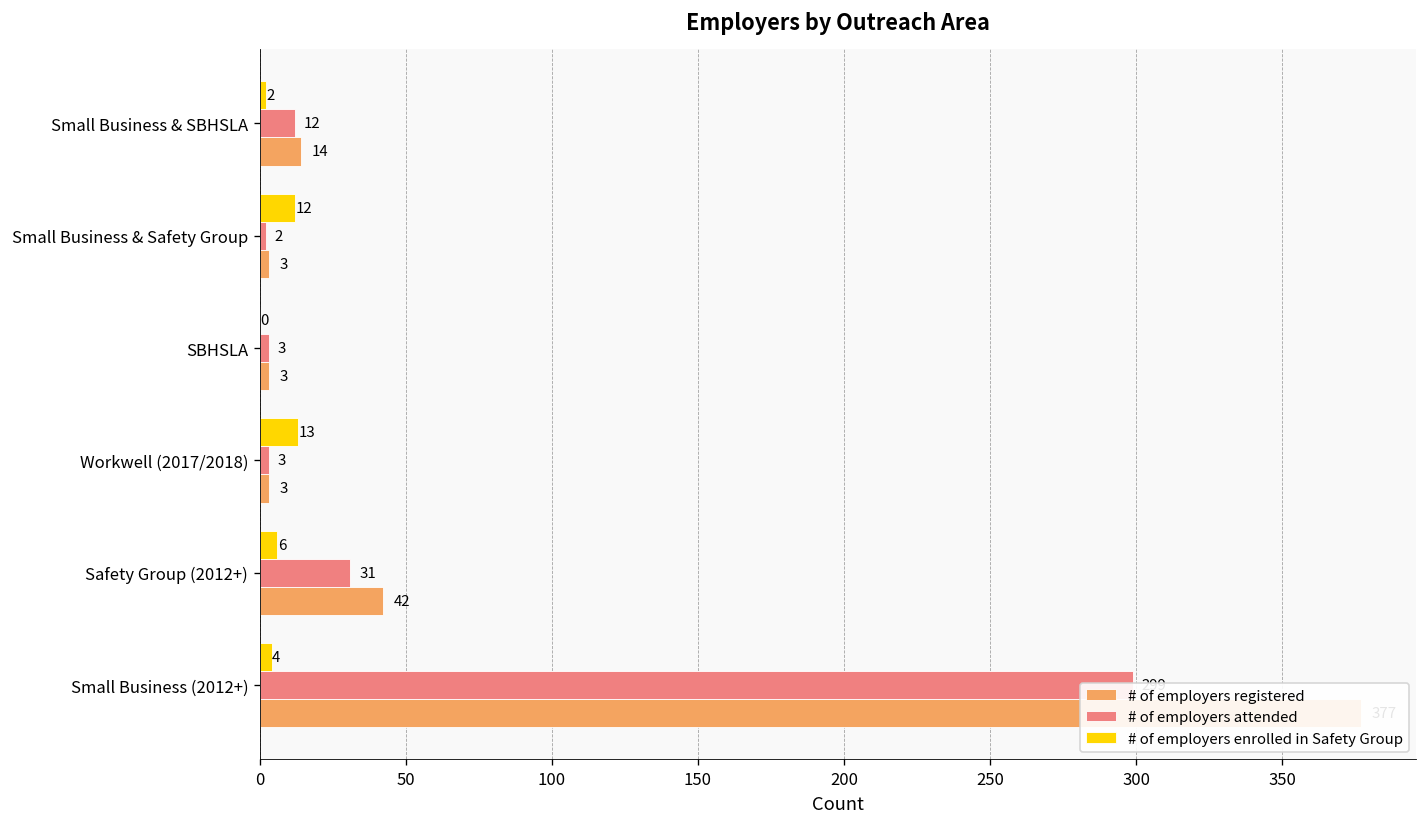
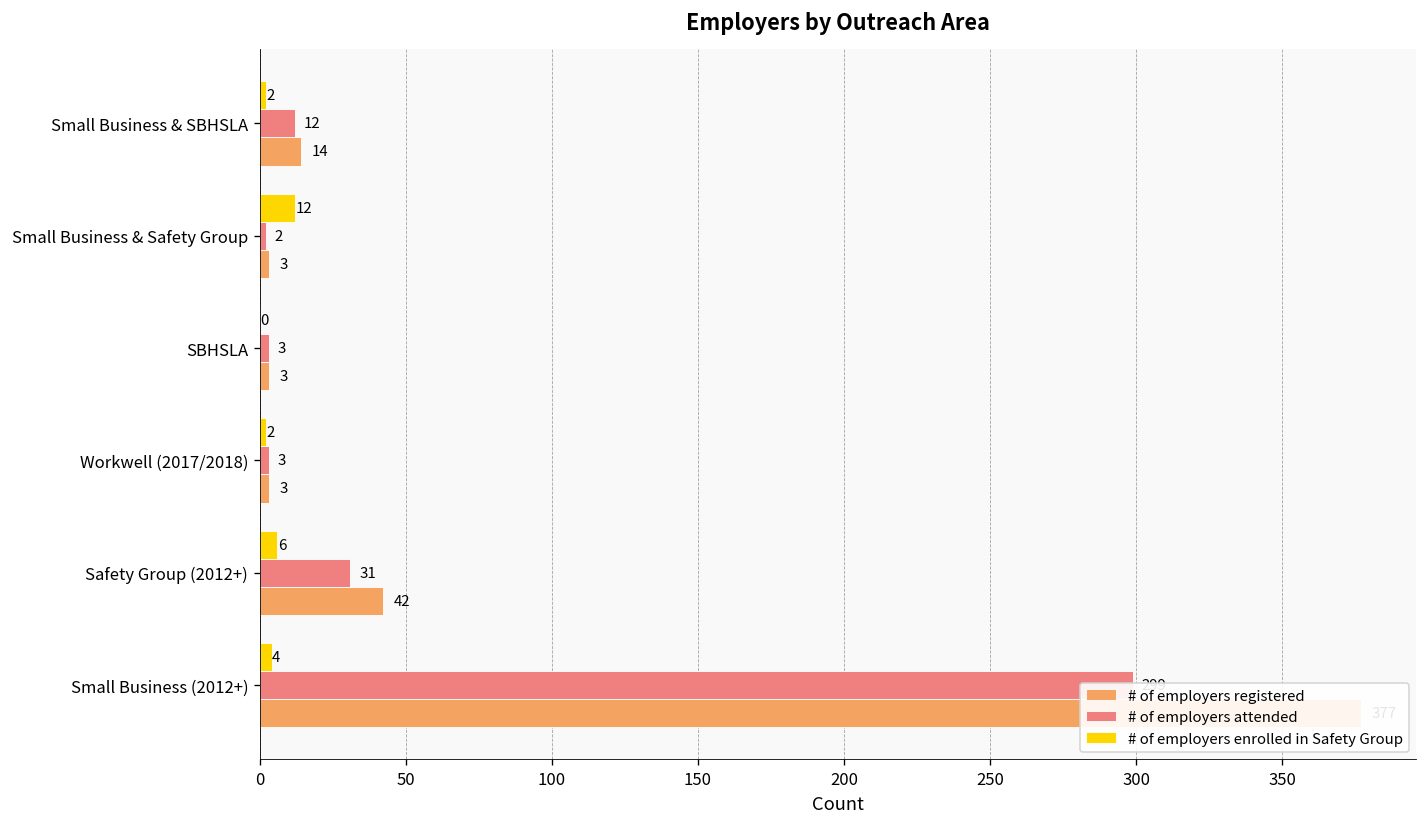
  {
    "# of employers enrolled in Safety Group": {
      "Small Business & SBHSLA": 2,
      "Small Business & Safety Group": 12,
      "SBHSLA": 0,
-     "Workwell (2017/2018)": 13,
+     "Workwell (2017/2018)": 2,
      "Safety Group (2012+)": 6,
      "Small Business (2012+)": 4
    }
  }
